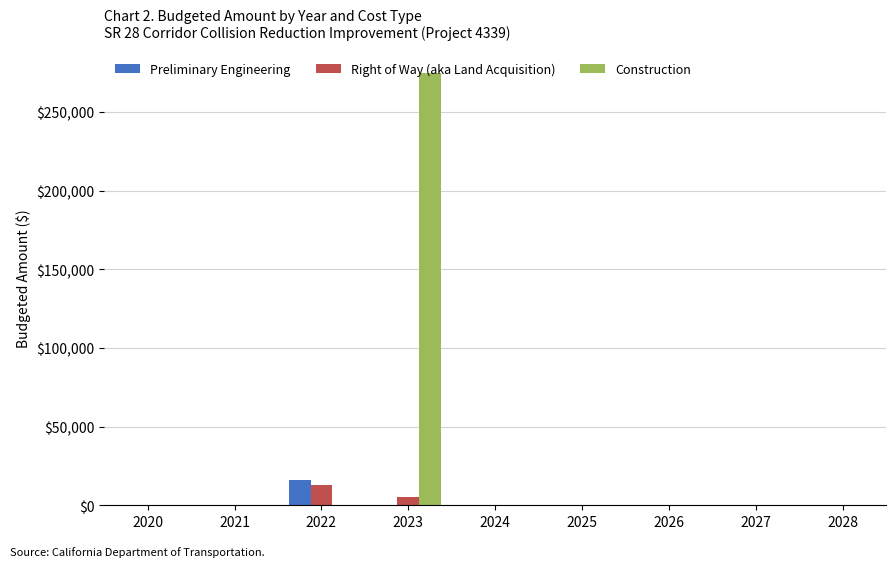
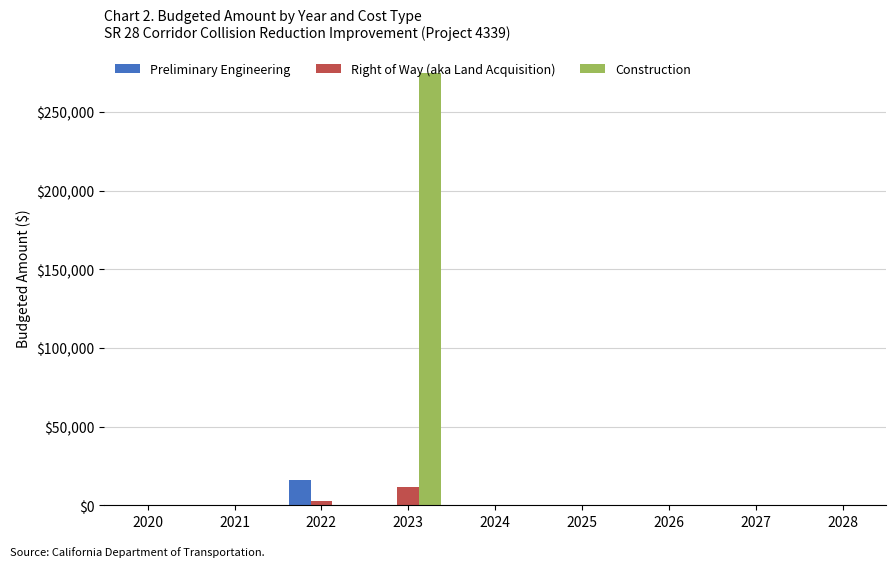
  {
    "Preliminary Engineering": {
      "2020": "$0",
      "2021": "$0",
      "2022": "$16,000",
      "2023": "$0",
      "2024": "$0",
      "2025": "$0",
      "2026": "$0",
      "2027": "$0",
      "2028": "$0"
    },
    "Right of Way (aka Land Acquisition)": {
      "2020": "$0",
      "2021": "$0",
-     "2022": "$13,000",
-     "2023": "$5,000",
+     "2022": "$3,000",
+     "2023": "$12,000",
      "2024": "$0",
      "2025": "$0",
      "2026": "$0",
      "2027": "$0",
      "2028": "$0"
    },
    "Construction": {
      "2020": "$0",
      "2021": "$0",
      "2022": "$0",
      "2023": "$275,000",
      "2024": "$0",
      "2025": "$0",
      "2026": "$0",
      "2027": "$0",
      "2028": "$0"
    }
  }
